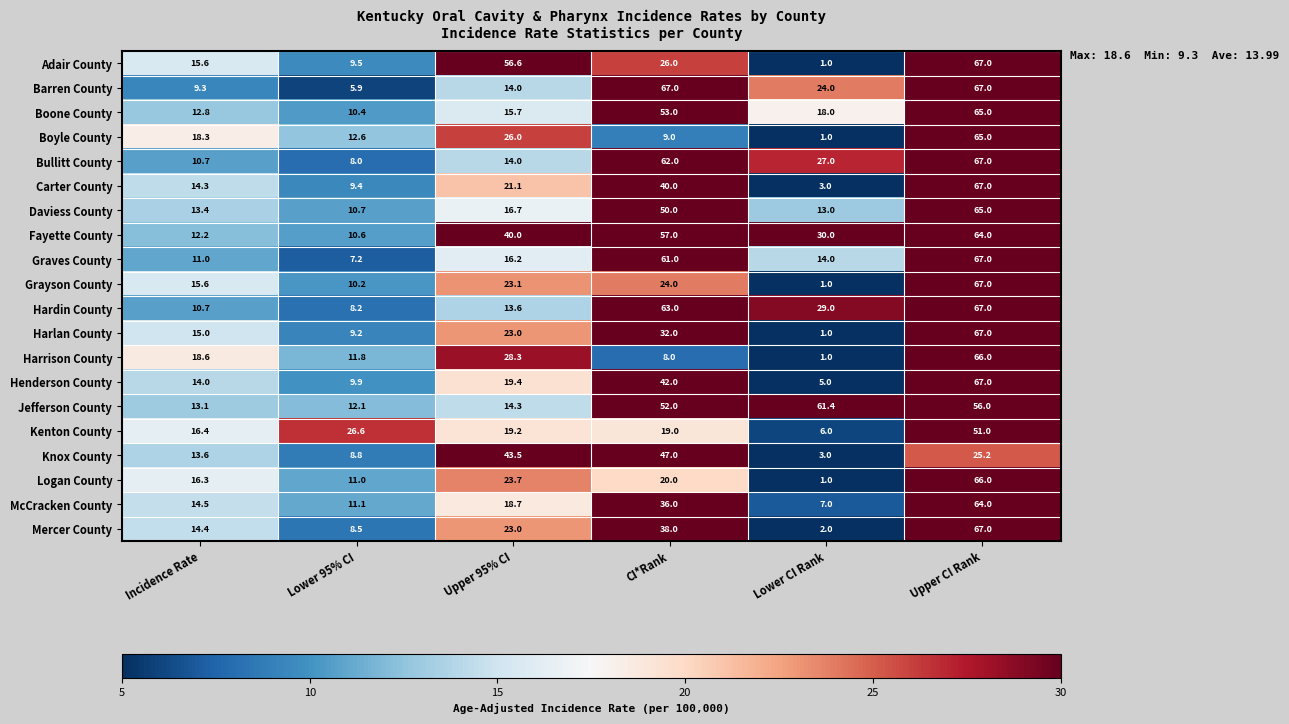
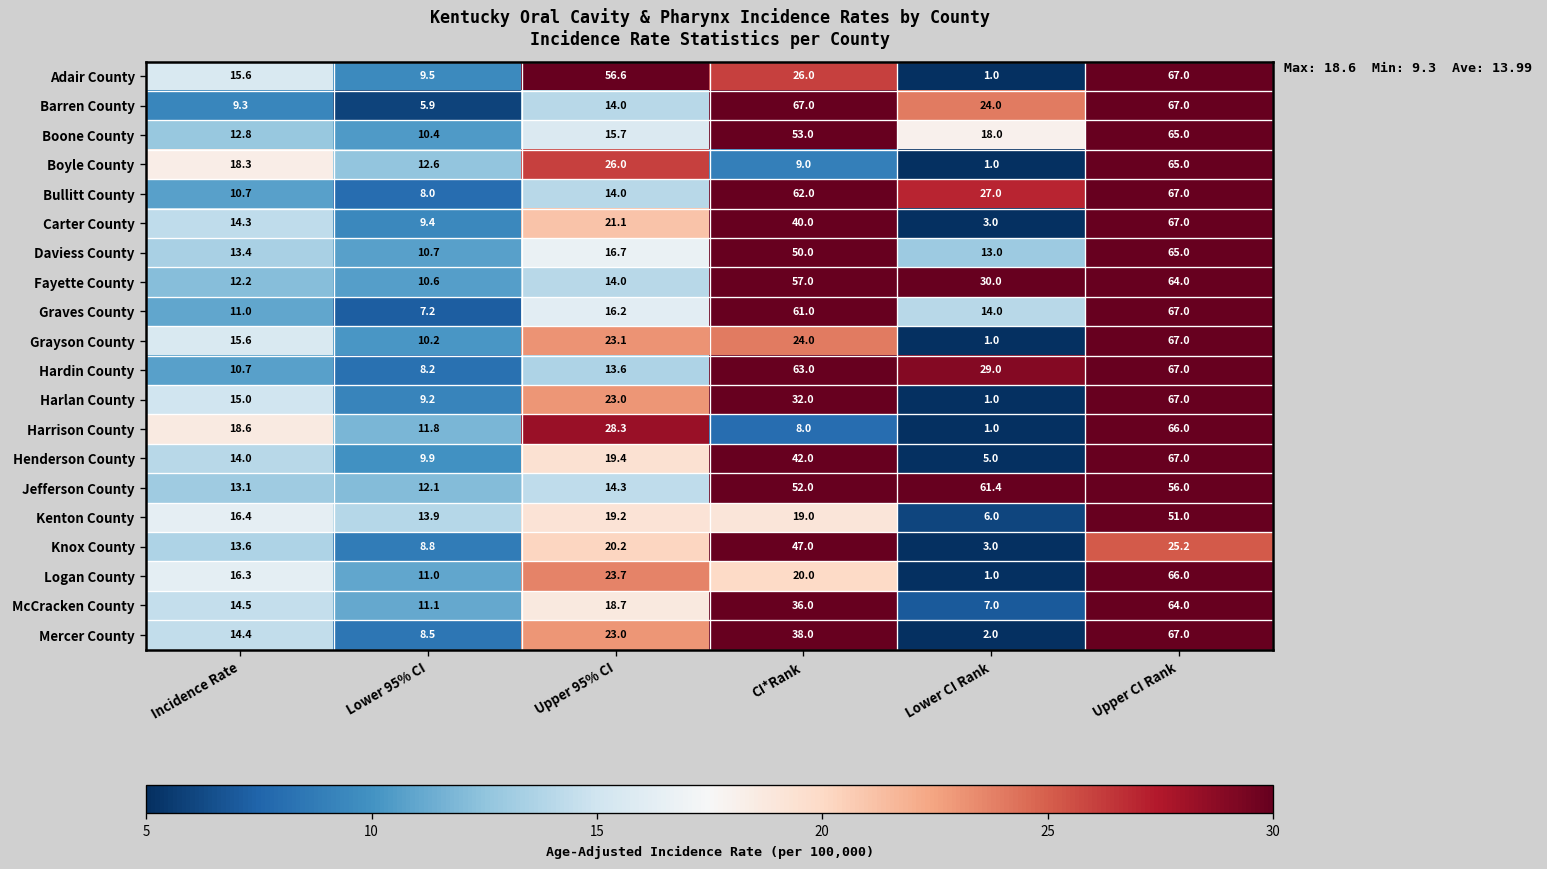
  {
    "Adair County": {
      "Incidence Rate": 15.6,
      "Lower 95% CI": 9.5,
      "Upper 95% CI": 56.6,
      "CI*Rank": 26.0,
      "Lower CI Rank": 1.0,
      "Upper CI Rank": 67.0
    },
    "Barren County": {
      "Incidence Rate": 9.3,
      "Lower 95% CI": 5.9,
      "Upper 95% CI": 14.0,
      "CI*Rank": 67.0,
      "Lower CI Rank": 24.0,
      "Upper CI Rank": 67.0
    },
    "Boone County": {
      "Incidence Rate": 12.8,
      "Lower 95% CI": 10.4,
      "Upper 95% CI": 15.7,
      "CI*Rank": 53.0,
      "Lower CI Rank": 18.0,
      "Upper CI Rank": 65.0
    },
    "Boyle County": {
      "Incidence Rate": 18.3,
      "Lower 95% CI": 12.6,
      "Upper 95% CI": 26.0,
      "CI*Rank": 9.0,
      "Lower CI Rank": 1.0,
      "Upper CI Rank": 65.0
    },
    "Bullitt County": {
      "Incidence Rate": 10.7,
      "Lower 95% CI": 8.0,
      "Upper 95% CI": 14.0,
      "CI*Rank": 62.0,
      "Lower CI Rank": 27.0,
      "Upper CI Rank": 67.0
    },
    "Carter County": {
      "Incidence Rate": 14.3,
      "Lower 95% CI": 9.4,
      "Upper 95% CI": 21.1,
      "CI*Rank": 40.0,
      "Lower CI Rank": 3.0,
      "Upper CI Rank": 67.0
    },
    "Daviess County": {
      "Incidence Rate": 13.4,
      "Lower 95% CI": 10.7,
      "Upper 95% CI": 16.7,
      "CI*Rank": 50.0,
      "Lower CI Rank": 13.0,
      "Upper CI Rank": 65.0
    },
    "Fayette County": {
      "Incidence Rate": 12.2,
      "Lower 95% CI": 10.6,
-     "Upper 95% CI": 40.0,
+     "Upper 95% CI": 14.0,
      "CI*Rank": 57.0,
      "Lower CI Rank": 30.0,
      "Upper CI Rank": 64.0
    },
    "Graves County": {
      "Incidence Rate": 11.0,
      "Lower 95% CI": 7.2,
      "Upper 95% CI": 16.2,
      "CI*Rank": 61.0,
      "Lower CI Rank": 14.0,
      "Upper CI Rank": 67.0
    },
    "Grayson County": {
      "Incidence Rate": 15.6,
      "Lower 95% CI": 10.2,
      "Upper 95% CI": 23.1,
      "CI*Rank": 24.0,
      "Lower CI Rank": 1.0,
      "Upper CI Rank": 67.0
    },
    "Hardin County": {
      "Incidence Rate": 10.7,
      "Lower 95% CI": 8.2,
      "Upper 95% CI": 13.6,
      "CI*Rank": 63.0,
      "Lower CI Rank": 29.0,
      "Upper CI Rank": 67.0
    },
    "Harlan County": {
      "Incidence Rate": 15.0,
      "Lower 95% CI": 9.2,
      "Upper 95% CI": 23.0,
      "CI*Rank": 32.0,
      "Lower CI Rank": 1.0,
      "Upper CI Rank": 67.0
    },
    "Harrison County": {
      "Incidence Rate": 18.6,
      "Lower 95% CI": 11.8,
      "Upper 95% CI": 28.3,
      "CI*Rank": 8.0,
      "Lower CI Rank": 1.0,
      "Upper CI Rank": 66.0
    },
    "Henderson County": {
      "Incidence Rate": 14.0,
      "Lower 95% CI": 9.9,
      "Upper 95% CI": 19.4,
      "CI*Rank": 42.0,
      "Lower CI Rank": 5.0,
      "Upper CI Rank": 67.0
    },
    "Jefferson County": {
      "Incidence Rate": 13.1,
      "Lower 95% CI": 12.1,
      "Upper 95% CI": 14.3,
      "CI*Rank": 52.0,
      "Lower CI Rank": 61.4,
      "Upper CI Rank": 56.0
    },
    "Kenton County": {
      "Incidence Rate": 16.4,
-     "Lower 95% CI": 26.6,
+     "Lower 95% CI": 13.9,
      "Upper 95% CI": 19.2,
      "CI*Rank": 19.0,
      "Lower CI Rank": 6.0,
      "Upper CI Rank": 51.0
    },
    "Knox County": {
      "Incidence Rate": 13.6,
      "Lower 95% CI": 8.8,
-     "Upper 95% CI": 43.5,
+     "Upper 95% CI": 20.2,
      "CI*Rank": 47.0,
      "Lower CI Rank": 3.0,
      "Upper CI Rank": 25.2
    },
    "Logan County": {
      "Incidence Rate": 16.3,
      "Lower 95% CI": 11.0,
      "Upper 95% CI": 23.7,
      "CI*Rank": 20.0,
      "Lower CI Rank": 1.0,
      "Upper CI Rank": 66.0
    },
    "McCracken County": {
      "Incidence Rate": 14.5,
      "Lower 95% CI": 11.1,
      "Upper 95% CI": 18.7,
      "CI*Rank": 36.0,
      "Lower CI Rank": 7.0,
      "Upper CI Rank": 64.0
    },
    "Mercer County": {
      "Incidence Rate": 14.4,
      "Lower 95% CI": 8.5,
      "Upper 95% CI": 23.0,
      "CI*Rank": 38.0,
      "Lower CI Rank": 2.0,
      "Upper CI Rank": 67.0
    }
  }
